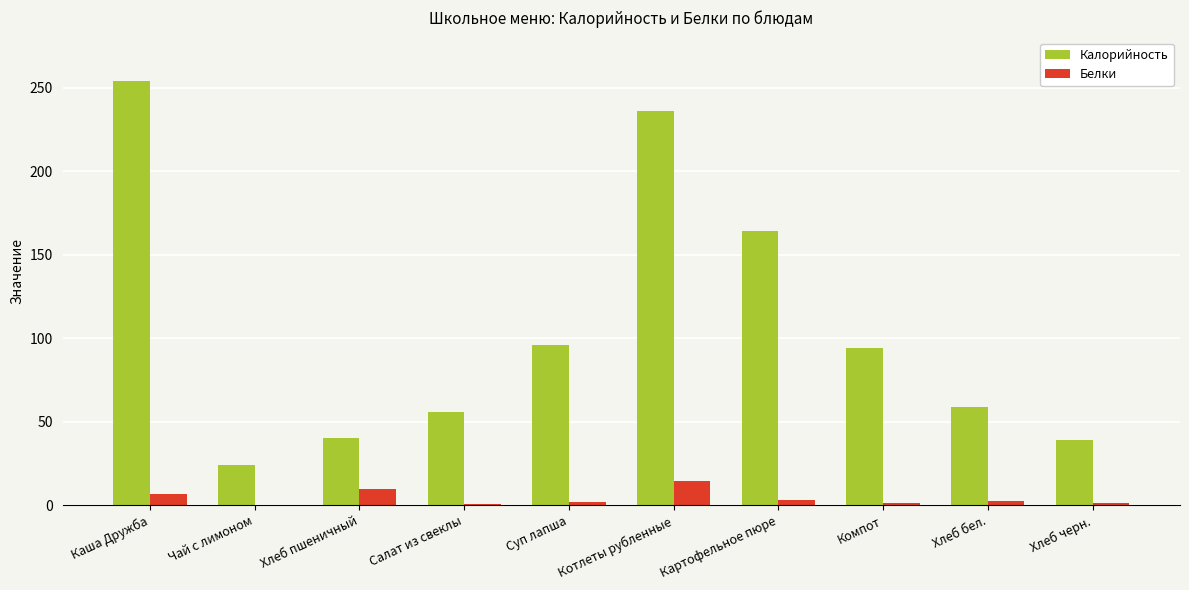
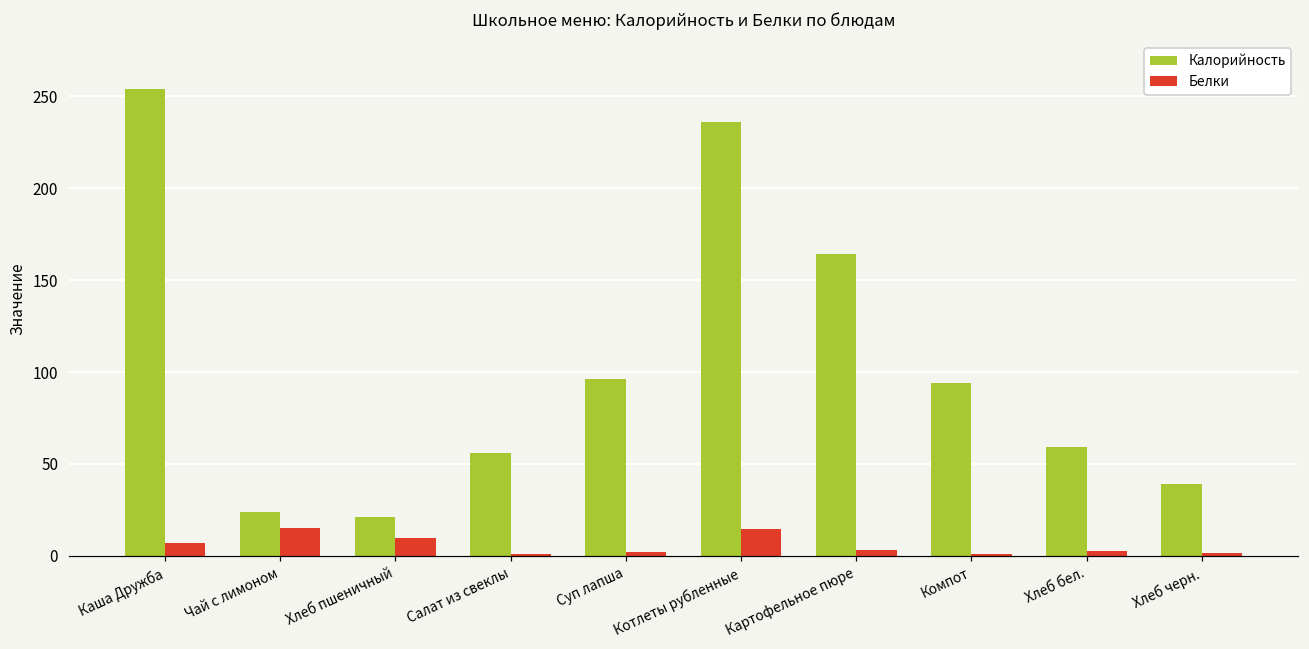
  {
    "Калорийность": {
      "Каша Дружба": 254,
      "Чай с лимоном": 24,
-     "Хлеб пшеничный": 40,
+     "Хлеб пшеничный": 21,
      "Салат из свеклы": 56,
      "Суп лапша": 96,
      "Котлеты рубленные": 236,
      "Картофельное пюре": 164,
      "Компот": 94,
      "Хлеб бел.": 59,
      "Хлеб черн.": 39
    },
    "Белки": {
      "Каша Дружба": 7,
-     "Чай с лимоном": 0,
+     "Чай с лимоном": 15,
      "Хлеб пшеничный": 10,
      "Суп лапша": 2,
      "Котлеты рубленные": 14,
      "Картофельное пюре": 3,
      "Хлеб бел.": 3,
      "Хлеб черн.": 2
    }
  }
